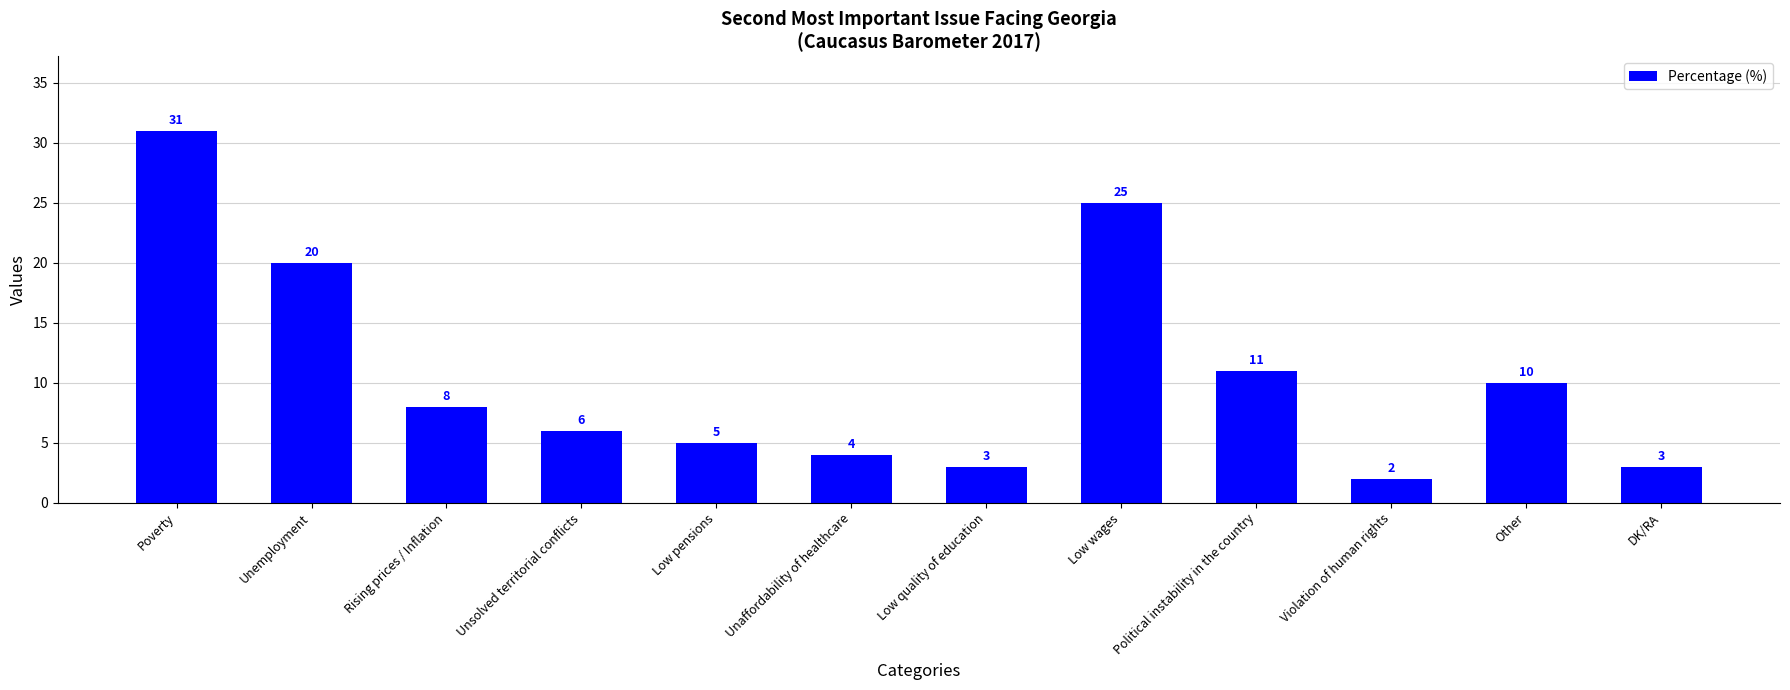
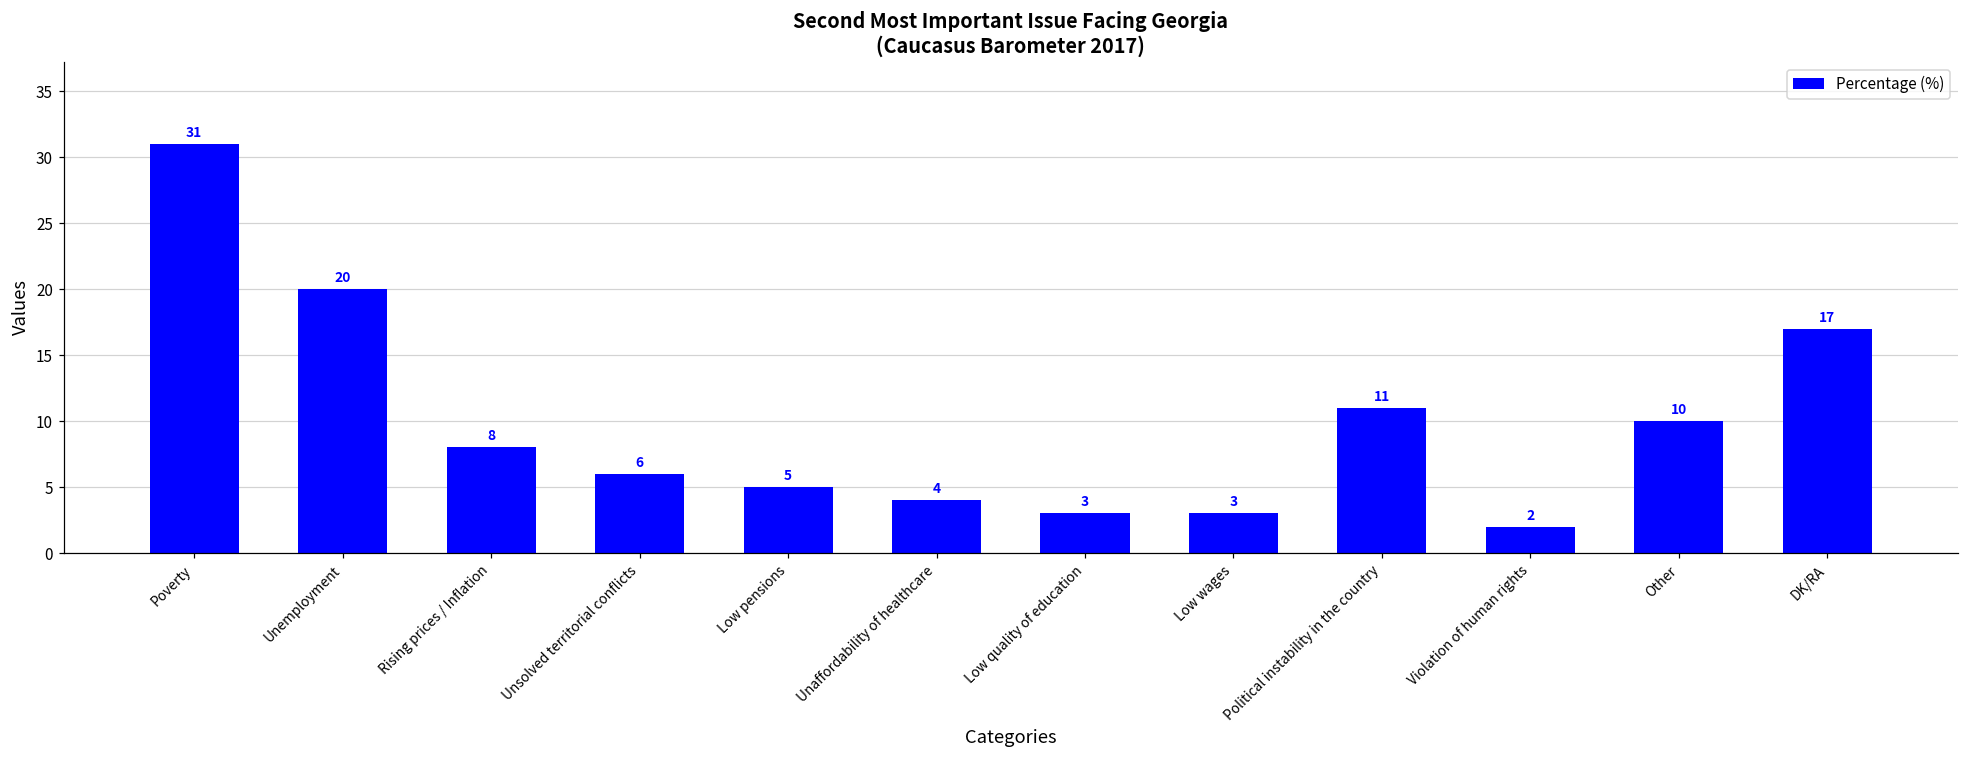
  {
    "Poverty": 31,
    "Unemployment": 20,
    "Rising prices / Inflation": 8,
    "Unsolved territorial conflicts": 6,
    "Low pensions": 5,
    "Unaffordability of healthcare": 4,
    "Low quality of education": 3,
-   "Low wages": 25,
+   "Low wages": 3,
    "Political instability in the country": 11,
    "Violation of human rights": 2,
    "Other": 10,
-   "DK/RA": 3
+   "DK/RA": 17
  }
